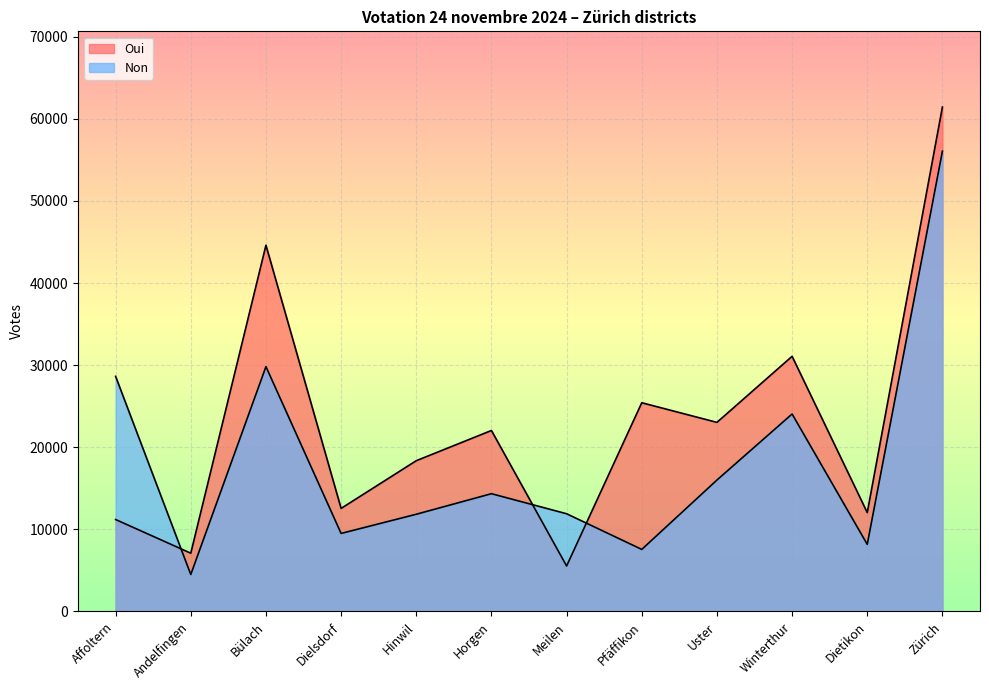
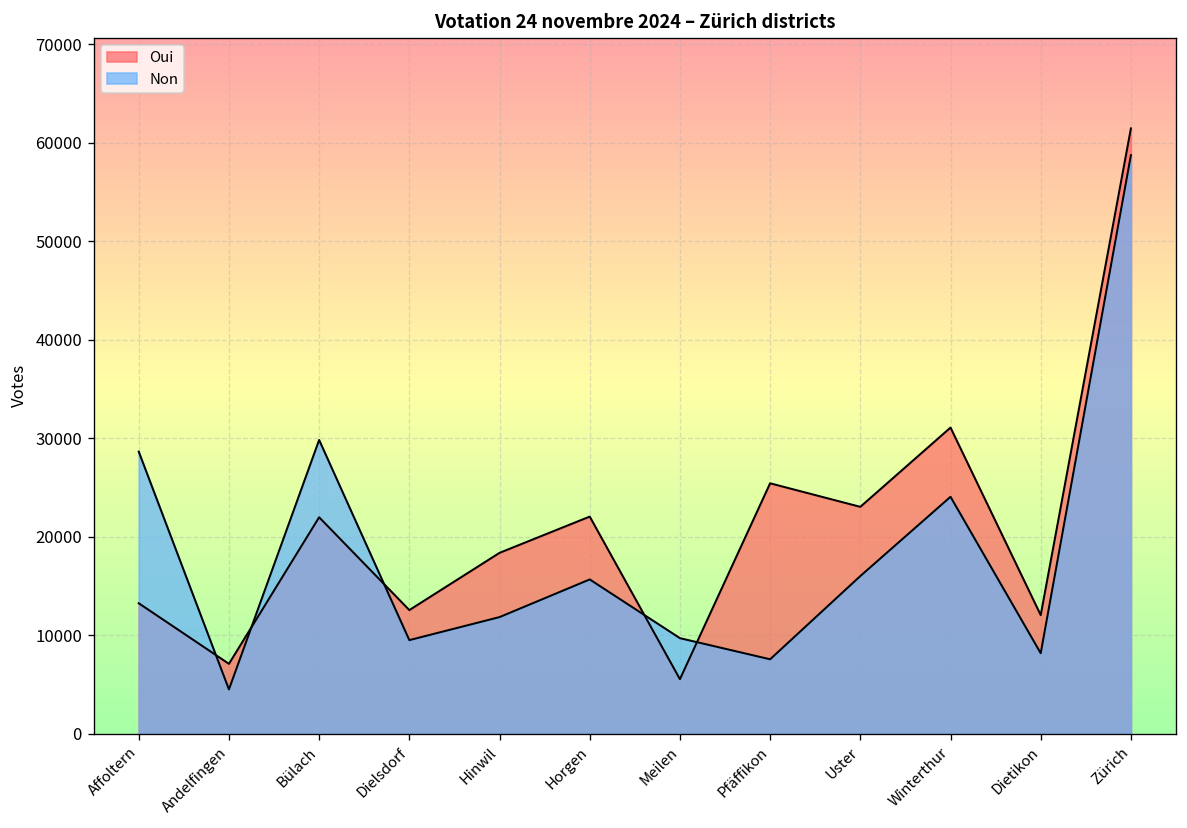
  {
    "Oui": {
-     "Affoltern": 11000,
+     "Affoltern": 13000,
      "Andelfingen": 7000,
-     "Bülach": 45000,
+     "Bülach": 22000,
      "Dielsdorf": 13000,
      "Hinwil": 18000,
      "Horgen": 22000,
      "Meilen": 6000,
      "Pfäffikon": 25000,
      "Uster": 23000,
      "Winterthur": 31000,
      "Dietikon": 12000,
      "Zürich": 61000
    },
    "Non": {
      "Affoltern": 29000,
      "Andelfingen": 5000,
      "Bülach": 30000,
      "Dielsdorf": 10000,
      "Hinwil": 12000,
-     "Horgen": 14000,
-     "Meilen": 12000,
+     "Horgen": 16000,
+     "Meilen": 10000,
      "Pfäffikon": 8000,
      "Uster": 16000,
      "Winterthur": 24000,
      "Dietikon": 8000,
-     "Zürich": 56000
+     "Zürich": 59000
    }
  }
